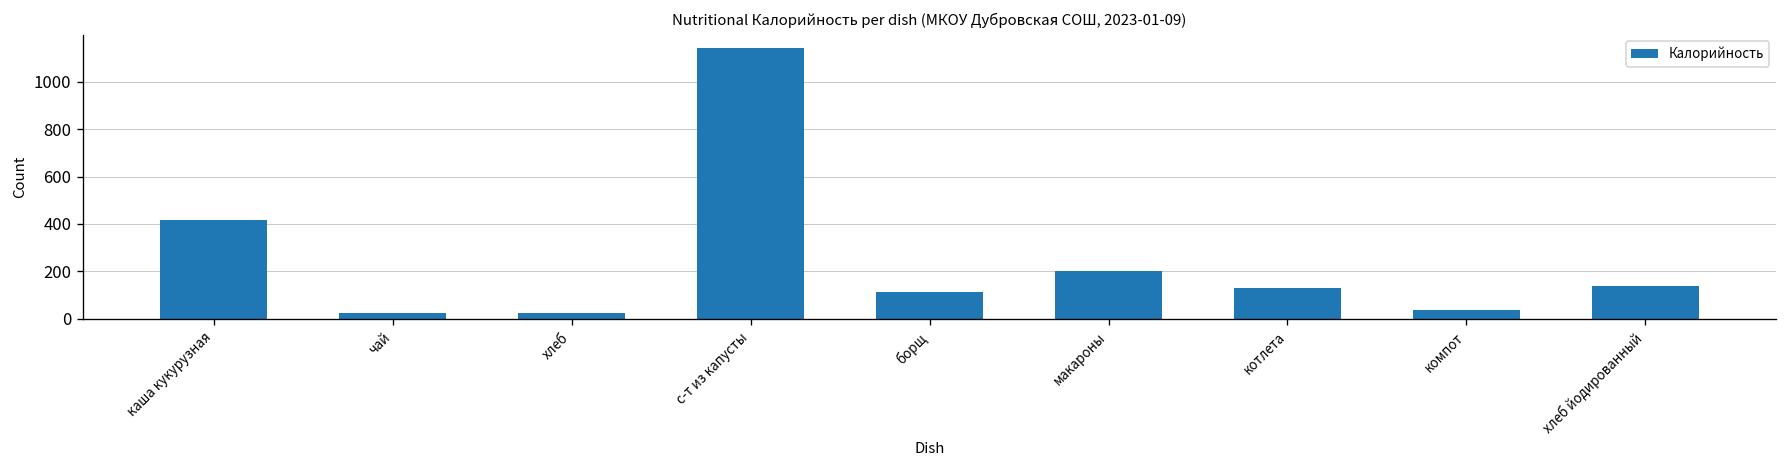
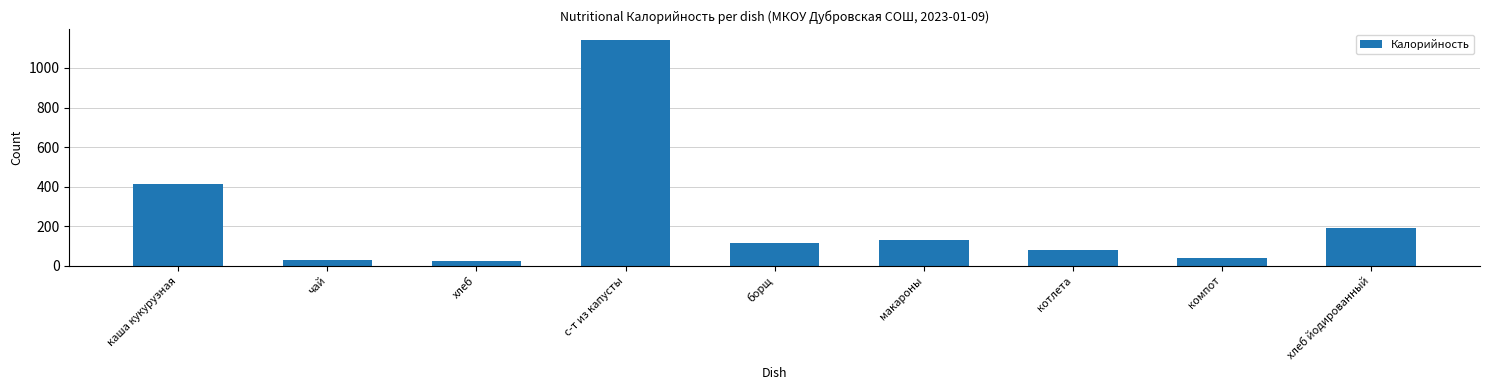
  {
    "каша кукурузная": 420,
    "чай": 30,
    "хлеб": 20,
    "с-т из капусты": 1140,
    "борщ": 110,
-   "макароны": 200,
-   "котлета": 130,
+   "макароны": 130,
+   "котлета": 80,
    "компот": 40,
-   "хлеб йодированный": 140
+   "хлеб йодированный": 190
  }
